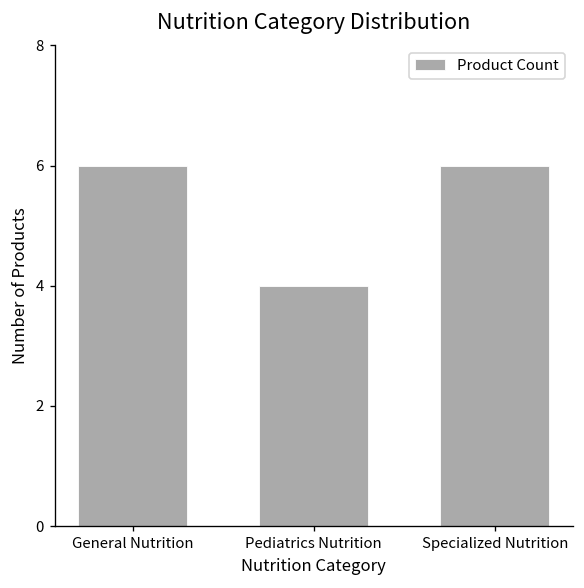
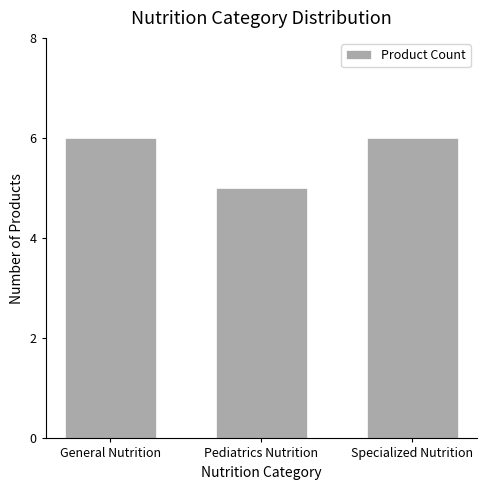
  {
    "General Nutrition": 6,
-   "Pediatrics Nutrition": 4,
+   "Pediatrics Nutrition": 5,
    "Specialized Nutrition": 6
  }
